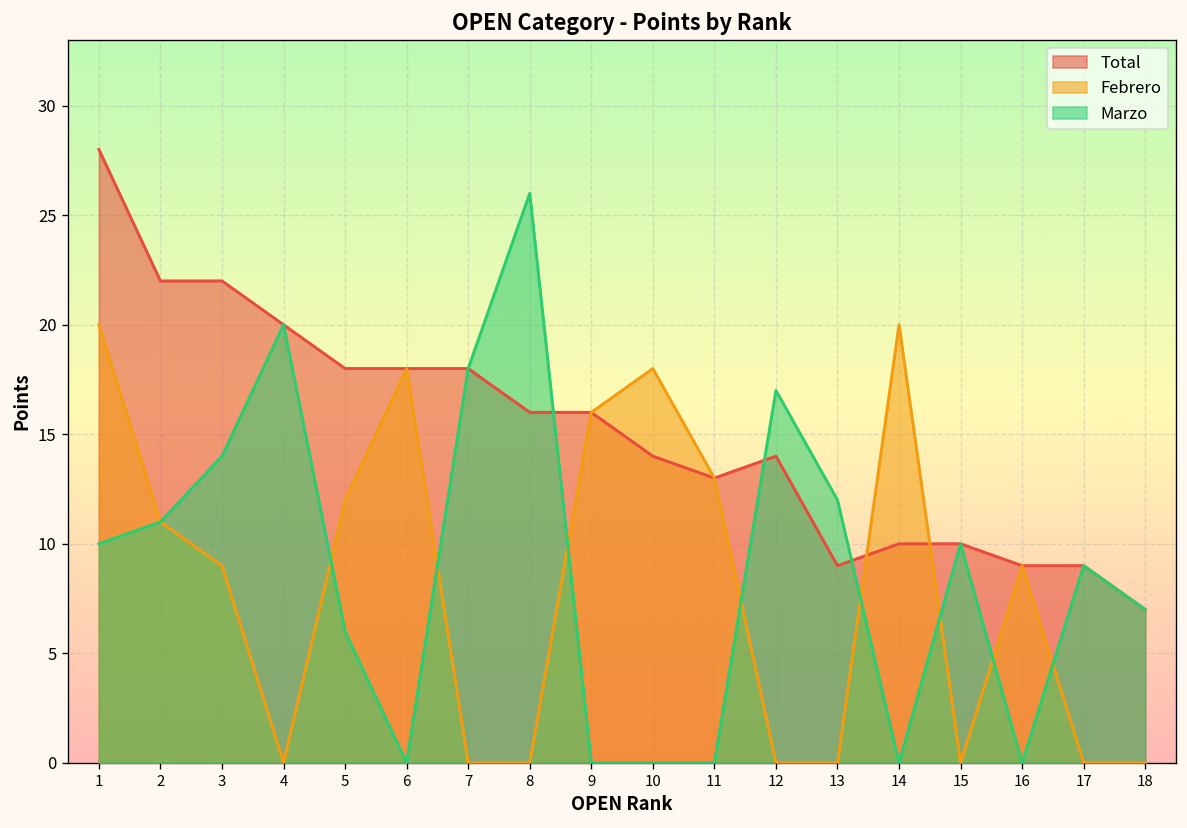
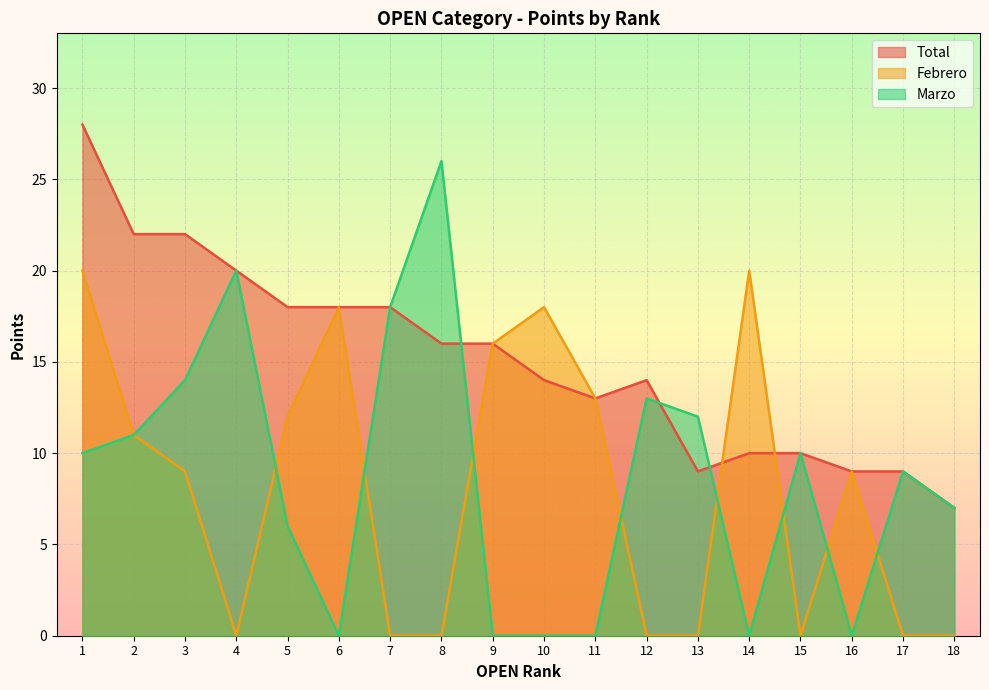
  {
    "Total": {
      "1": 28,
      "2": 22,
      "3": 22,
      "5": 18,
      "8": 16,
      "10": 14,
      "12": 14,
      "13": 9,
      "14": 10
    },
    "Febrero": {
      "1": 20,
      "3": 9,
      "4": 0,
      "5": 12,
      "7": 0,
      "8": 0,
      "10": 18,
      "12": 0,
      "13": 0,
      "14": 20,
      "15": 0,
      "17": 0,
      "18": 0
    },
    "Marzo": {
      "1": 10,
      "3": 14,
      "5": 6,
      "6": 0,
      "8": 26,
      "9": 0,
      "10": 0,
      "11": 0,
-     "12": 17,
+     "12": 13,
      "13": 12,
      "14": 0,
      "16": 0
    }
  }
